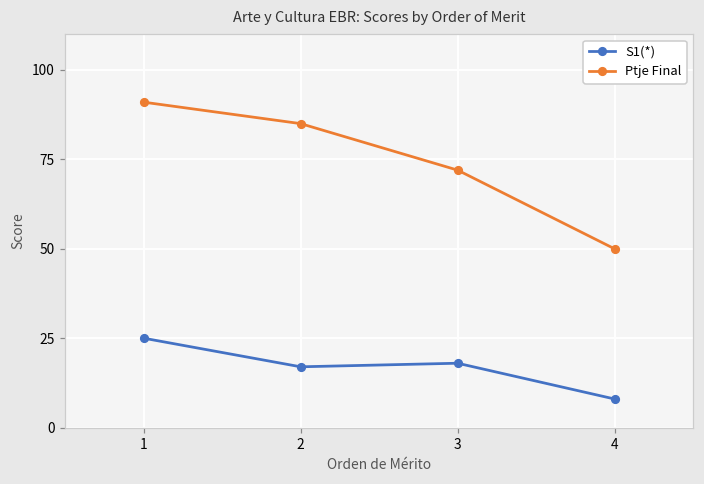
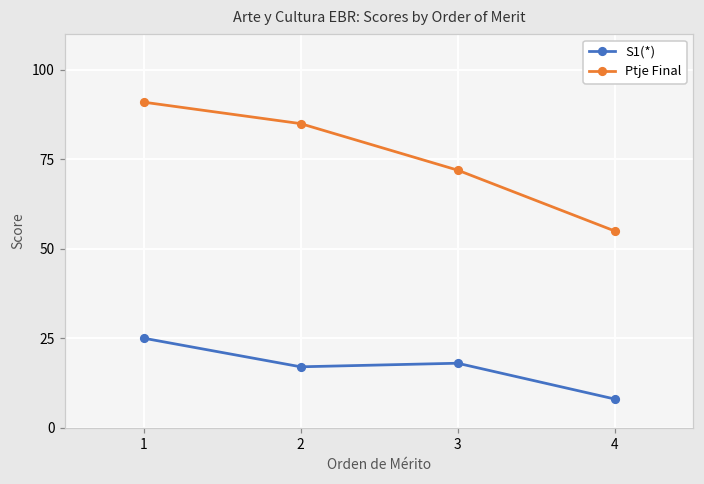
  {
    "S1(*)": {
      "1": 25,
      "2": 17,
      "3": 18,
      "4": 8
    },
    "Ptje Final": {
      "1": 91,
      "2": 85,
      "3": 72,
-     "4": 50
+     "4": 55
    }
  }
